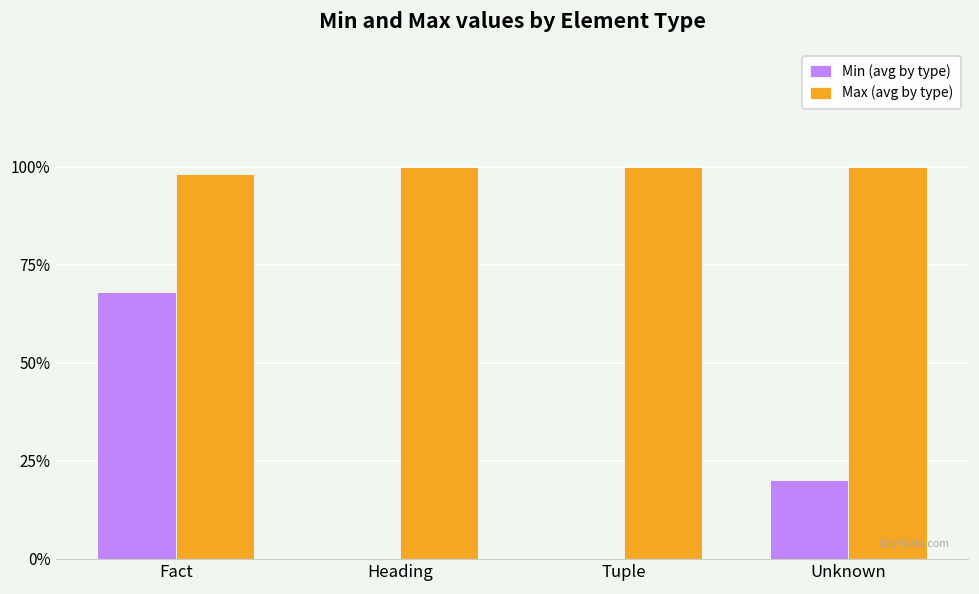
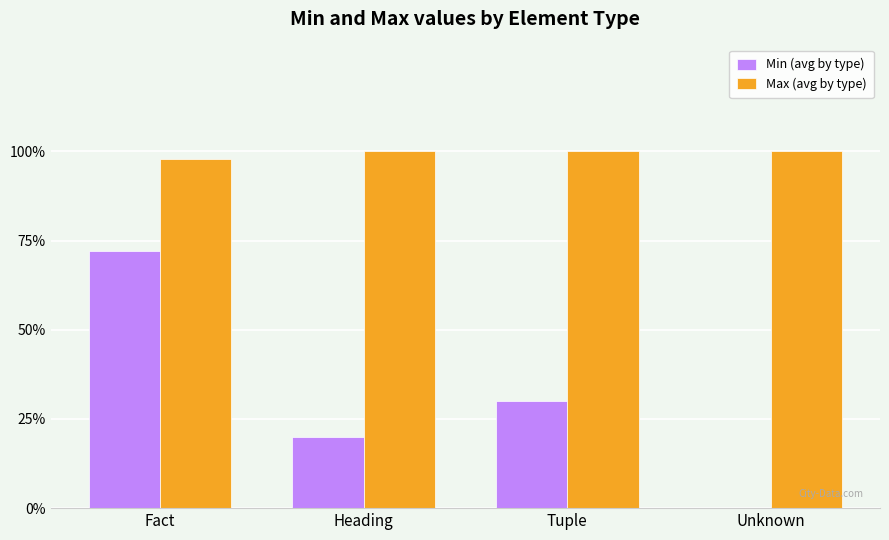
  {
    "Min (avg by type)": {
-     "Fact": "68%",
-     "Heading": "0%",
-     "Tuple": "0%",
-     "Unknown": "20%"
+     "Fact": "72%",
+     "Heading": "20%",
+     "Tuple": "30%",
+     "Unknown": "0%"
    },
    "Max (avg by type)": {
      "Fact": "98%",
      "Heading": "100%",
      "Tuple": "100%",
      "Unknown": "100%"
    }
  }
